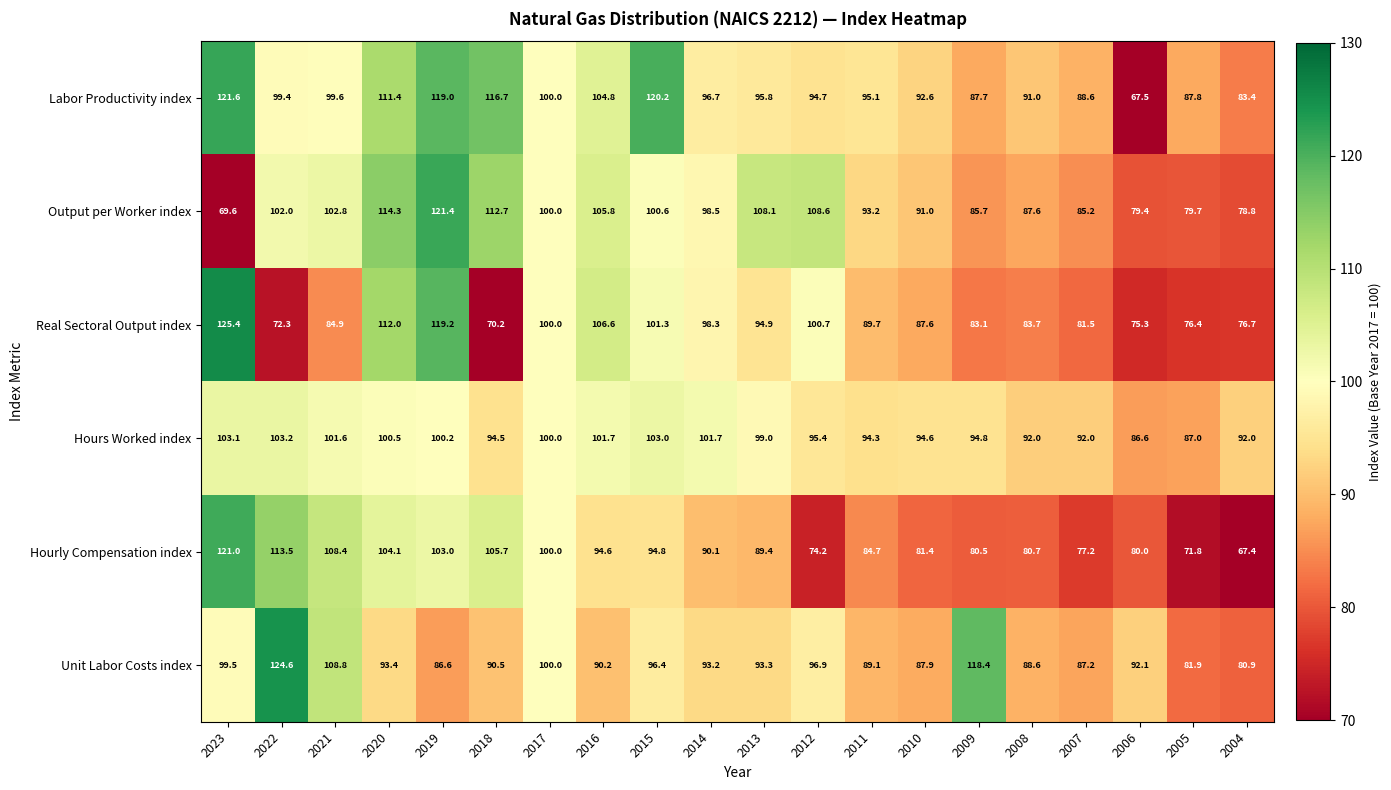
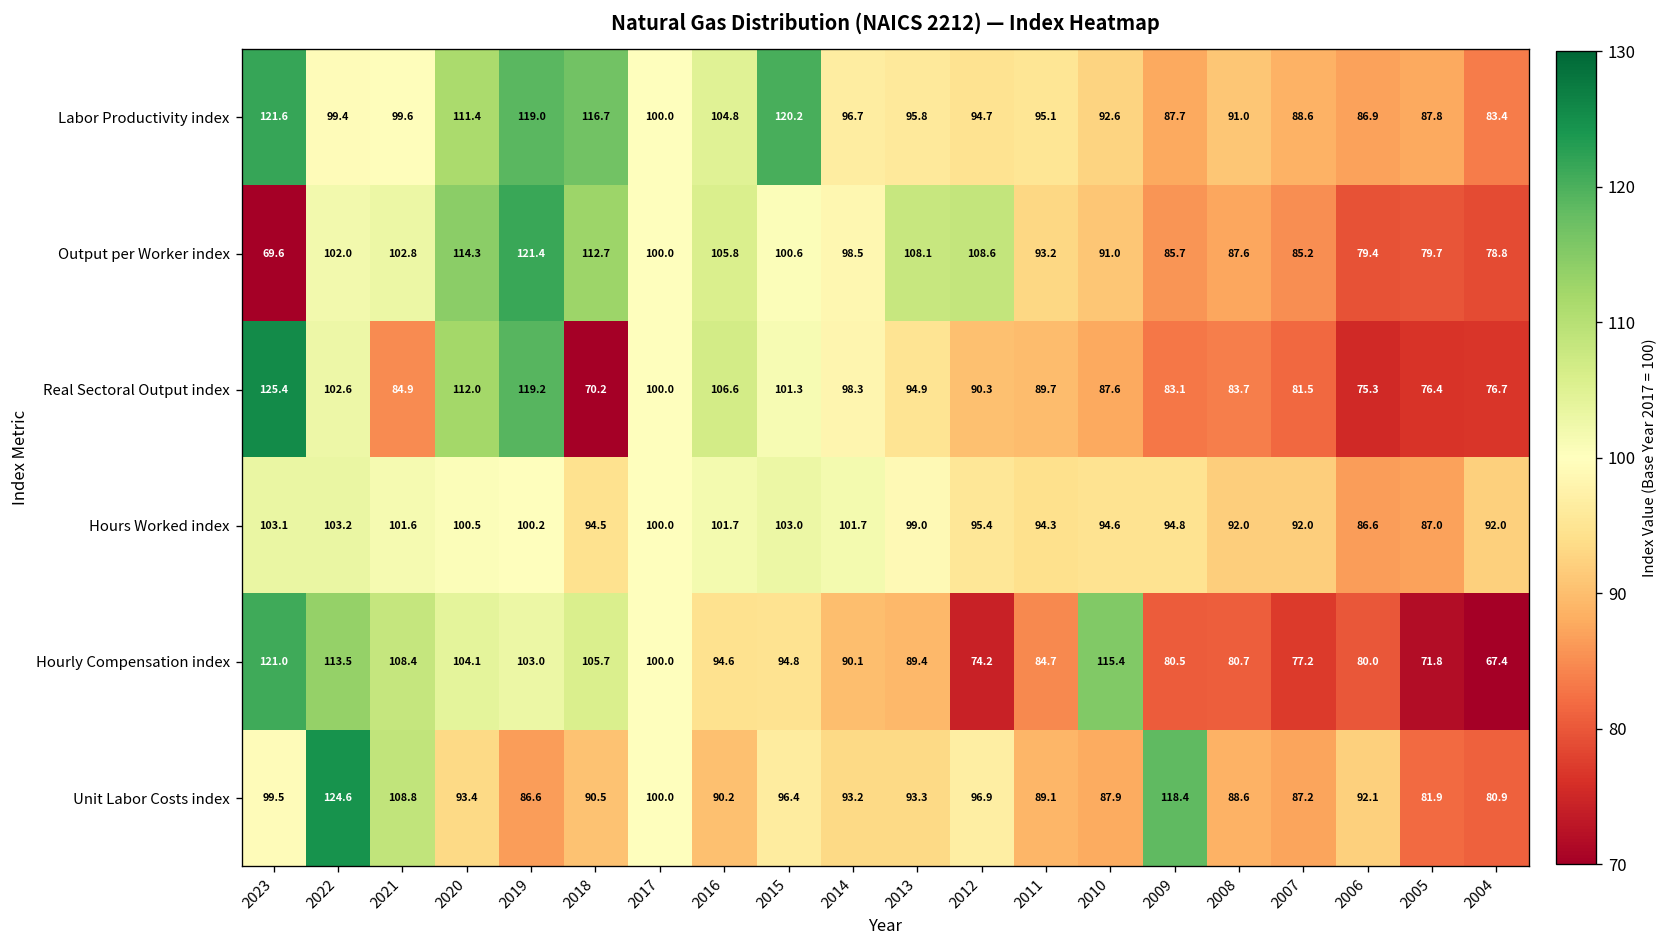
  {
    "Labor Productivity index": {
      "2023": 121.6,
      "2022": 99.4,
      "2021": 99.6,
      "2020": 111.4,
      "2019": 119.0,
      "2018": 116.7,
      "2017": 100.0,
      "2016": 104.8,
      "2015": 120.2,
      "2014": 96.7,
      "2013": 95.8,
      "2012": 94.7,
      "2011": 95.1,
      "2010": 92.6,
      "2009": 87.7,
      "2008": 91.0,
      "2007": 88.6,
-     "2006": 67.5,
+     "2006": 86.9,
      "2005": 87.8,
      "2004": 83.4
    },
    "Output per Worker index": {
      "2023": 69.6,
      "2022": 102.0,
      "2021": 102.8,
      "2020": 114.3,
      "2019": 121.4,
      "2018": 112.7,
      "2017": 100.0,
      "2016": 105.8,
      "2015": 100.6,
      "2014": 98.5,
      "2013": 108.1,
      "2012": 108.6,
      "2011": 93.2,
      "2010": 91.0,
      "2009": 85.7,
      "2008": 87.6,
      "2007": 85.2,
      "2006": 79.4,
      "2005": 79.7,
      "2004": 78.8
    },
    "Real Sectoral Output index": {
      "2023": 125.4,
-     "2022": 72.3,
+     "2022": 102.6,
      "2021": 84.9,
      "2020": 112.0,
      "2019": 119.2,
      "2018": 70.2,
      "2017": 100.0,
      "2016": 106.6,
      "2015": 101.3,
      "2014": 98.3,
      "2013": 94.9,
-     "2012": 100.7,
+     "2012": 90.3,
      "2011": 89.7,
      "2010": 87.6,
      "2009": 83.1,
      "2008": 83.7,
      "2007": 81.5,
      "2006": 75.3,
      "2005": 76.4,
      "2004": 76.7
    },
    "Hours Worked index": {
      "2023": 103.1,
      "2022": 103.2,
      "2021": 101.6,
      "2020": 100.5,
      "2019": 100.2,
      "2018": 94.5,
      "2017": 100.0,
      "2016": 101.7,
      "2015": 103.0,
      "2014": 101.7,
      "2013": 99.0,
      "2012": 95.4,
      "2011": 94.3,
      "2010": 94.6,
      "2009": 94.8,
      "2008": 92.0,
      "2007": 92.0,
      "2006": 86.6,
      "2005": 87.0,
      "2004": 92.0
    },
    "Hourly Compensation index": {
      "2023": 121.0,
      "2022": 113.5,
      "2021": 108.4,
      "2020": 104.1,
      "2019": 103.0,
      "2018": 105.7,
      "2017": 100.0,
      "2016": 94.6,
      "2015": 94.8,
      "2014": 90.1,
      "2013": 89.4,
      "2012": 74.2,
      "2011": 84.7,
-     "2010": 81.4,
+     "2010": 115.4,
      "2009": 80.5,
      "2008": 80.7,
      "2007": 77.2,
      "2006": 80.0,
      "2005": 71.8,
      "2004": 67.4
    },
    "Unit Labor Costs index": {
      "2023": 99.5,
      "2022": 124.6,
      "2021": 108.8,
      "2020": 93.4,
      "2019": 86.6,
      "2018": 90.5,
      "2017": 100.0,
      "2016": 90.2,
      "2015": 96.4,
      "2014": 93.2,
      "2013": 93.3,
      "2012": 96.9,
      "2011": 89.1,
      "2010": 87.9,
      "2009": 118.4,
      "2008": 88.6,
      "2007": 87.2,
      "2006": 92.1,
      "2005": 81.9,
      "2004": 80.9
    }
  }
